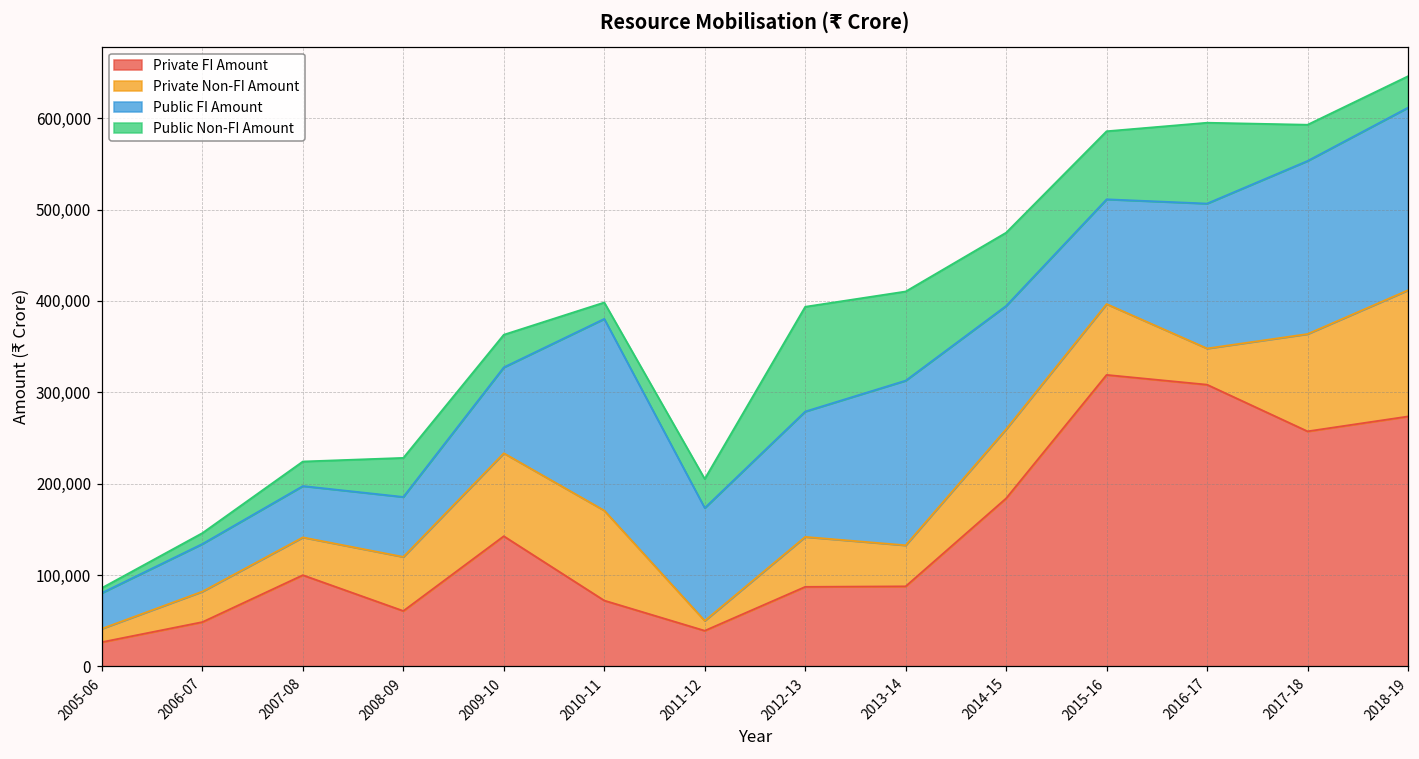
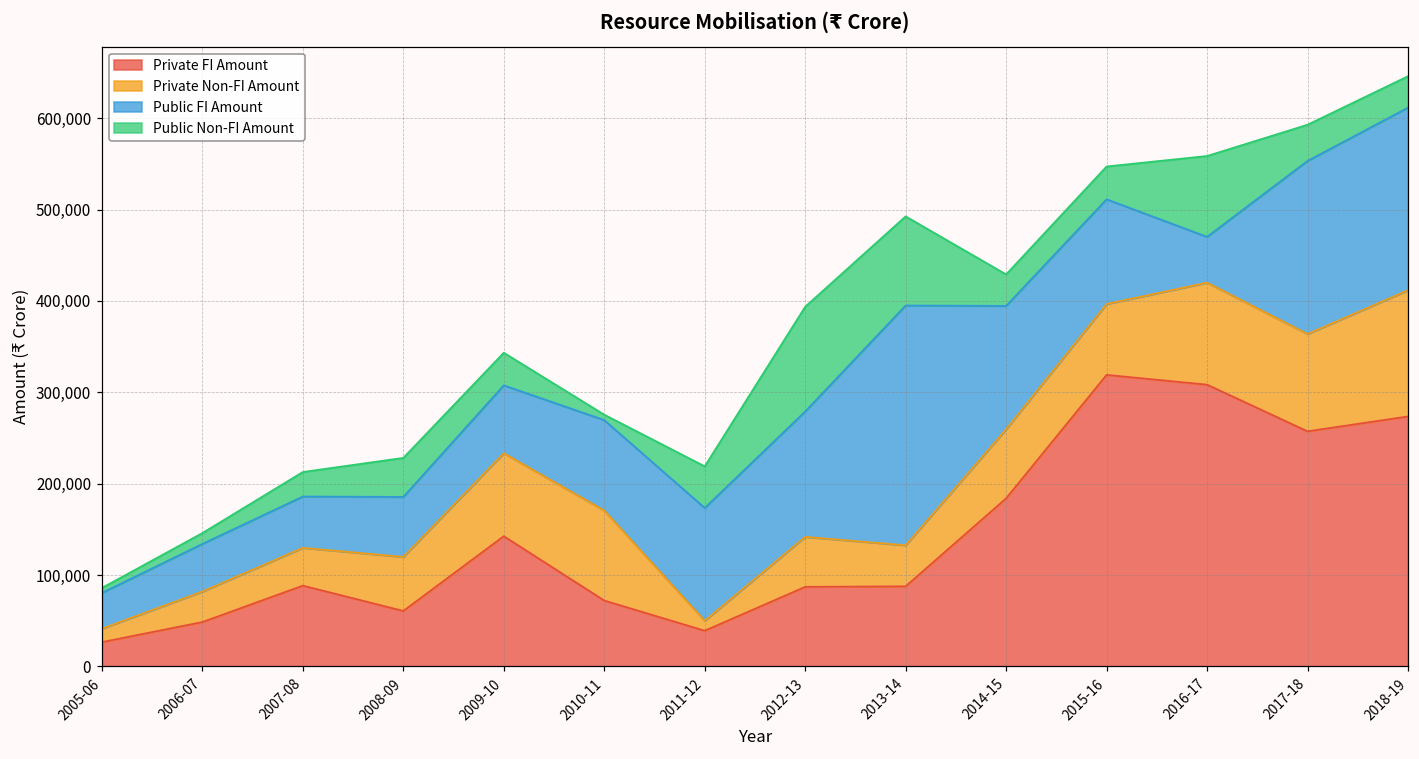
  {
    "Private FI Amount": {
      "2005-06": "30,000",
      "2006-07": "50,000",
-     "2007-08": "100,000",
+     "2007-08": "90,000",
      "2008-09": "60,000",
      "2009-10": "140,000",
      "2010-11": "70,000",
      "2011-12": "40,000",
      "2012-13": "90,000",
      "2013-14": "90,000",
      "2014-15": "180,000",
      "2015-16": "320,000",
      "2016-17": "310,000",
      "2017-18": "260,000",
      "2018-19": "270,000"
    },
    "Private Non-FI Amount": {
      "2005-06": "10,000",
      "2006-07": "30,000",
      "2007-08": "40,000",
      "2008-09": "60,000",
      "2009-10": "90,000",
      "2010-11": "100,000",
      "2011-12": "10,000",
      "2012-13": "50,000",
      "2013-14": "40,000",
      "2014-15": "80,000",
      "2015-16": "80,000",
-     "2016-17": "40,000",
+     "2016-17": "110,000",
      "2017-18": "110,000",
      "2018-19": "140,000"
    },
    "Public FI Amount": {
      "2005-06": "40,000",
      "2006-07": "50,000",
      "2007-08": "60,000",
      "2008-09": "70,000",
-     "2009-10": "90,000",
-     "2010-11": "210,000",
+     "2009-10": "70,000",
+     "2010-11": "100,000",
      "2011-12": "120,000",
      "2012-13": "140,000",
-     "2013-14": "180,000",
+     "2013-14": "260,000",
      "2014-15": "130,000",
      "2015-16": "110,000",
-     "2016-17": "160,000",
+     "2016-17": "50,000",
      "2017-18": "190,000",
      "2018-19": "200,000"
    },
    "Public Non-FI Amount": {
      "2005-06": "10,000",
      "2006-07": "10,000",
      "2007-08": "30,000",
      "2008-09": "40,000",
      "2009-10": "40,000",
-     "2010-11": "20,000",
-     "2011-12": "30,000",
+     "2010-11": "10,000",
+     "2011-12": "50,000",
      "2012-13": "110,000",
      "2013-14": "100,000",
-     "2014-15": "80,000",
-     "2015-16": "70,000",
+     "2014-15": "30,000",
+     "2015-16": "40,000",
      "2016-17": "90,000",
      "2017-18": "40,000",
      "2018-19": "30,000"
    }
  }
